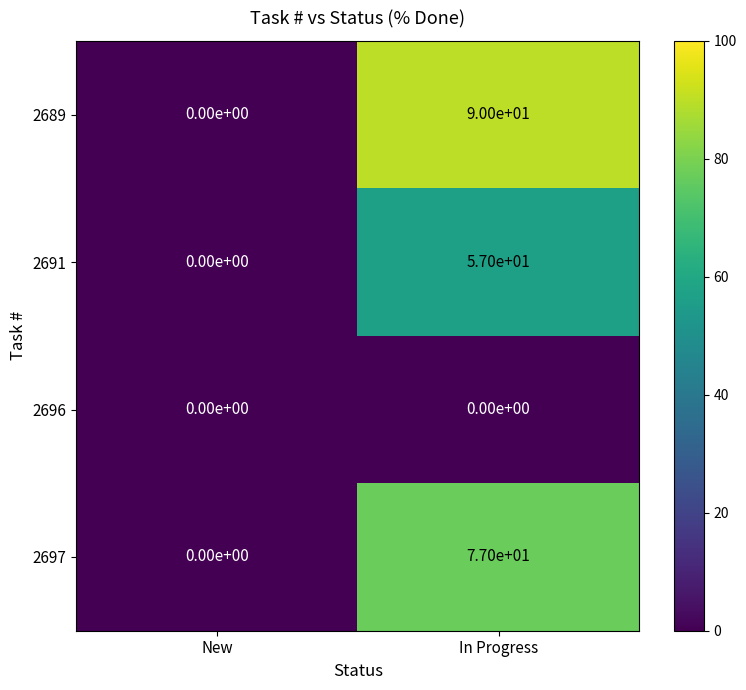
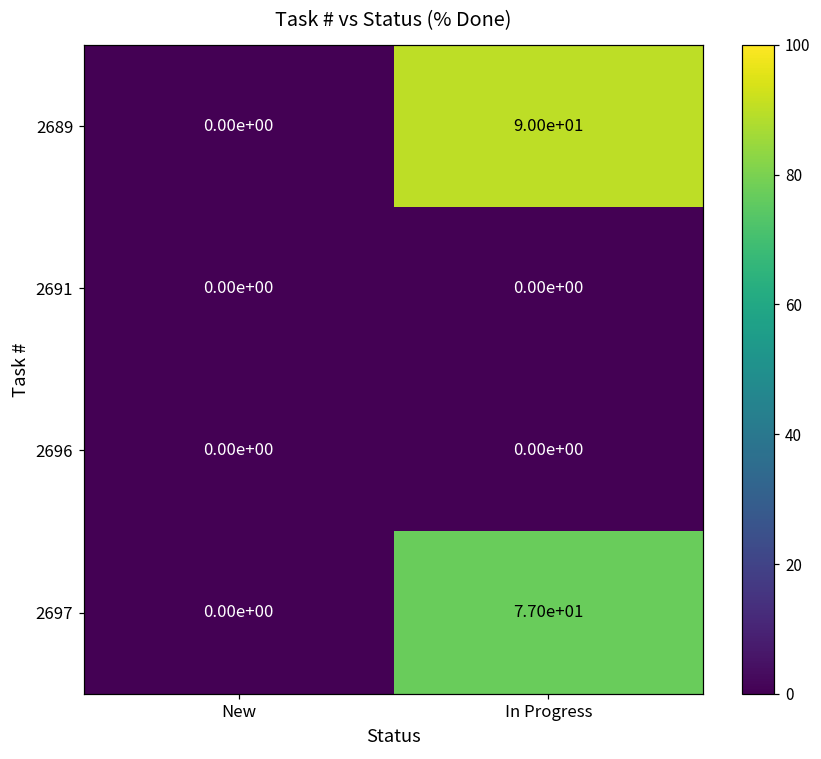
  {
    "2689": {
      "New": "0.00e+00",
      "In Progress": "9.00e+01"
    },
    "2691": {
      "New": "0.00e+00",
-     "In Progress": "5.70e+01"
+     "In Progress": "0.00e+00"
    },
    "2696": {
      "New": "0.00e+00",
      "In Progress": "0.00e+00"
    },
    "2697": {
      "New": "0.00e+00",
      "In Progress": "7.70e+01"
    }
  }
